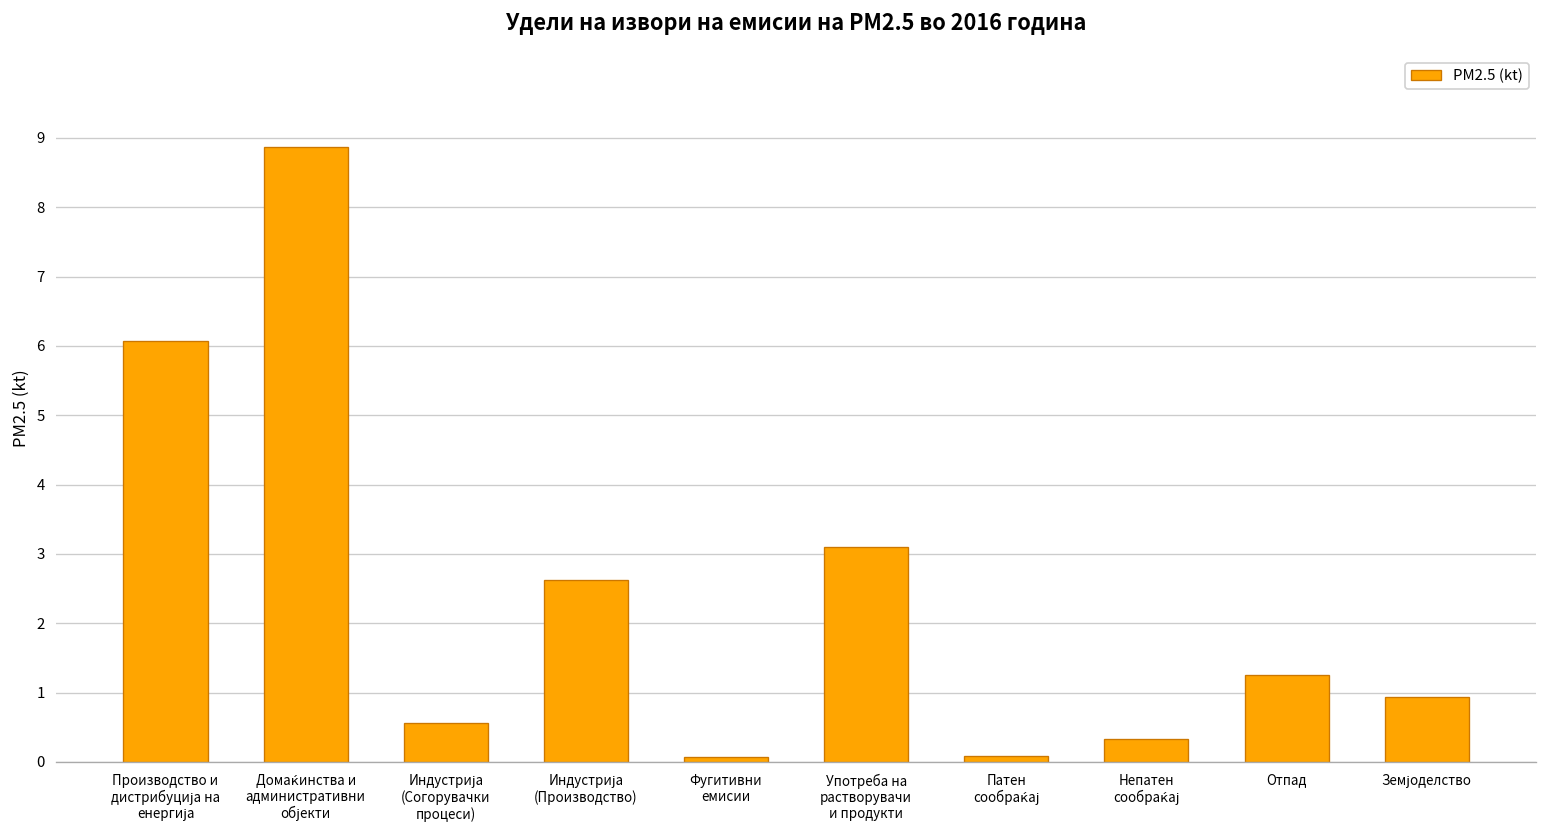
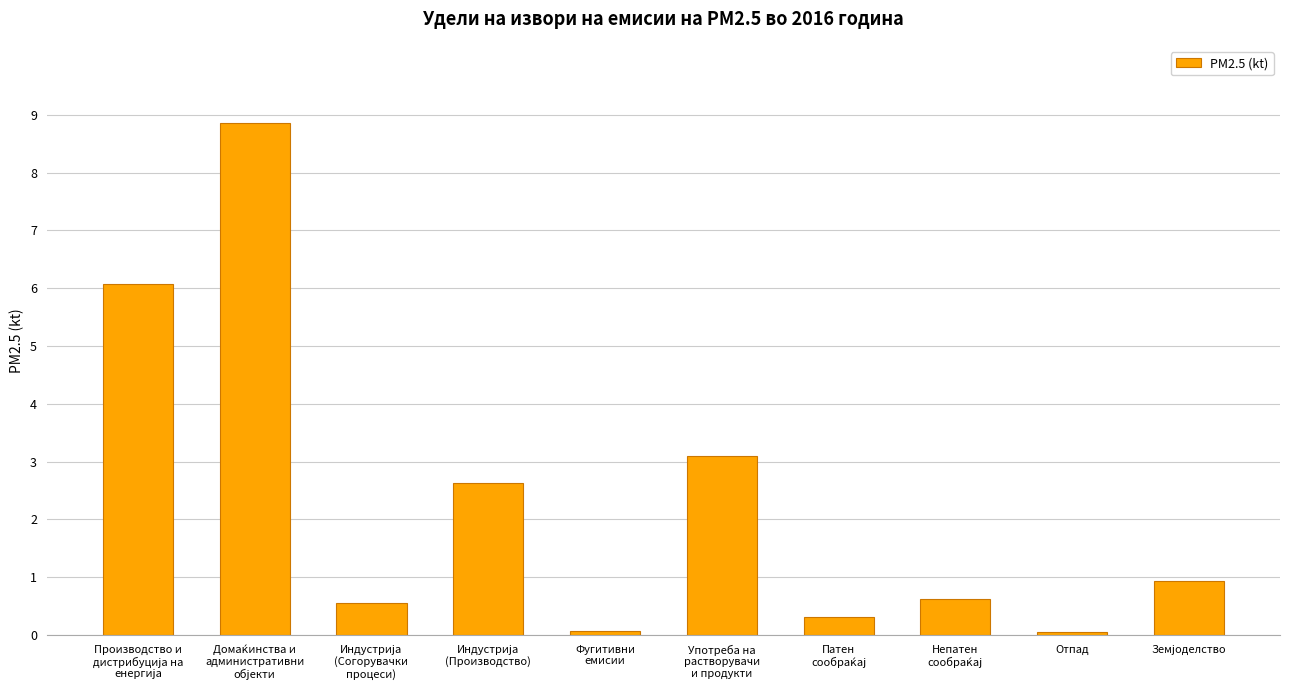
  {
    "Производство и дистрибуција на енергија": 6.1,
    "Домаќинства и административни објекти": 8.9,
    "Индустрија (Согорувачки процеси)": 0.6,
    "Индустрија (Производство)": 2.6,
    "Фугитивни емисии": 0.1,
    "Употреба на растворувачи и продукти": 3.1,
-   "Патен сообраќај": 0.1,
-   "Непатен сообраќај": 0.3,
-   "Oтпад": 1.3,
+   "Патен сообраќај": 0.3,
+   "Непатен сообраќај": 0.6,
+   "Oтпад": 0.1,
    "Земјоделство": 0.9
  }
